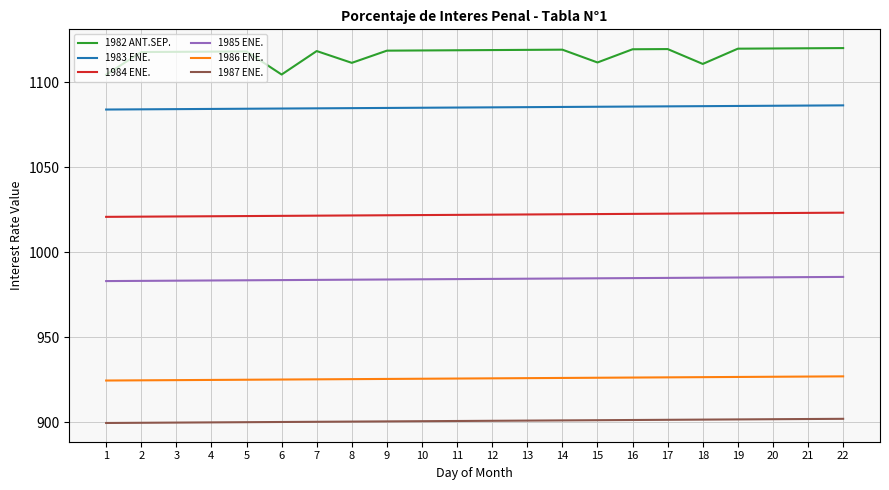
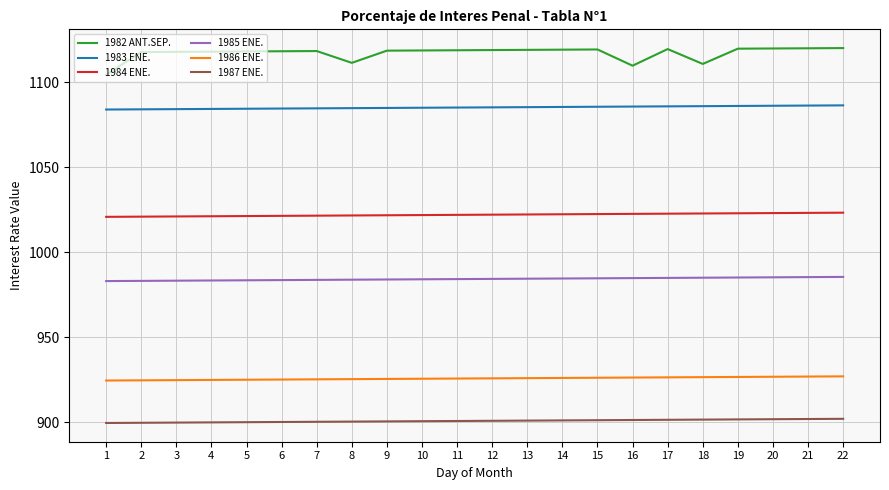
  {
    "1982 ANT.SEP.": {
-     "6": 1105,
+     "6": 1118,
      "7": 1118,
      "8": 1112,
      "9": 1119,
      "10": 1119,
      "11": 1119,
      "12": 1119,
      "13": 1119,
      "14": 1119,
-     "15": 1112,
-     "16": 1120,
+     "15": 1119,
+     "16": 1110,
      "17": 1120,
      "18": 1111,
      "19": 1120,
      "20": 1120,
      "21": 1120,
      "22": 1120
    },
    "1983 ENE.": {
      "1": 1084,
      "2": 1084,
      "3": 1084,
      "4": 1084,
      "5": 1085,
      "6": 1085,
      "7": 1085,
      "8": 1085,
      "9": 1085,
      "10": 1085,
      "11": 1085,
      "12": 1085,
      "13": 1085,
      "14": 1086,
      "15": 1086,
      "16": 1086,
      "17": 1086,
      "18": 1086,
      "19": 1086,
      "20": 1086,
      "21": 1086,
      "22": 1087
    },
    "1984 ENE.": {
      "1": 1021,
      "2": 1021,
      "3": 1021,
      "4": 1021,
      "5": 1021,
      "6": 1021,
      "7": 1022,
      "8": 1022,
      "9": 1022,
      "10": 1022,
      "11": 1022,
      "12": 1022,
      "13": 1022,
      "14": 1022,
      "15": 1023,
      "16": 1023,
      "17": 1023,
      "18": 1023,
      "19": 1023,
      "20": 1023,
      "21": 1023,
      "22": 1023
    },
    "1985 ENE.": {
      "1": 983,
      "2": 983,
      "3": 983,
      "4": 983,
      "5": 984,
      "6": 984,
      "7": 984,
      "8": 984,
      "9": 984,
      "10": 984,
      "11": 984,
      "12": 984,
      "13": 985,
      "14": 985,
      "15": 985,
      "16": 985,
      "17": 985,
      "18": 985,
      "19": 985,
      "20": 985,
      "21": 985,
      "22": 986
    },
    "1986 ENE.": {
      "1": 925,
      "2": 925,
      "3": 925,
      "4": 925,
      "5": 925,
      "6": 925,
      "7": 925,
      "8": 925,
      "9": 926,
      "10": 926,
      "11": 926,
      "12": 926,
      "13": 926,
      "14": 926,
      "15": 926,
      "16": 926,
      "17": 926,
      "18": 927,
      "19": 927,
      "20": 927,
      "21": 927,
      "22": 927
    },
    "1987 ENE.": {
      "1": 900,
      "2": 900,
      "3": 900,
      "4": 900,
      "5": 900,
      "6": 900,
      "7": 900,
      "8": 900,
      "9": 901,
      "10": 901,
      "11": 901,
      "12": 901,
      "13": 901,
      "14": 901,
      "15": 901,
      "16": 901,
      "17": 901,
      "18": 902,
      "19": 902,
      "20": 902,
      "21": 902,
      "22": 902
    }
  }
